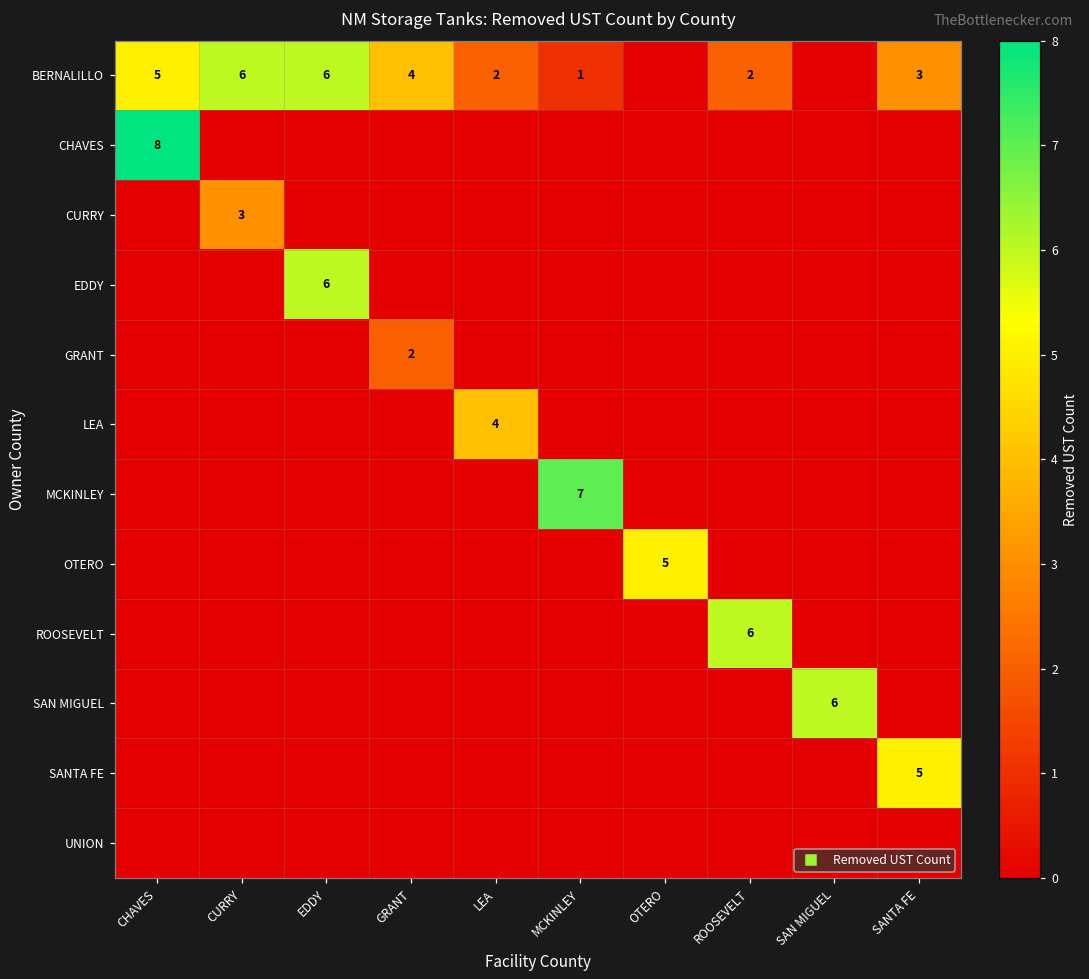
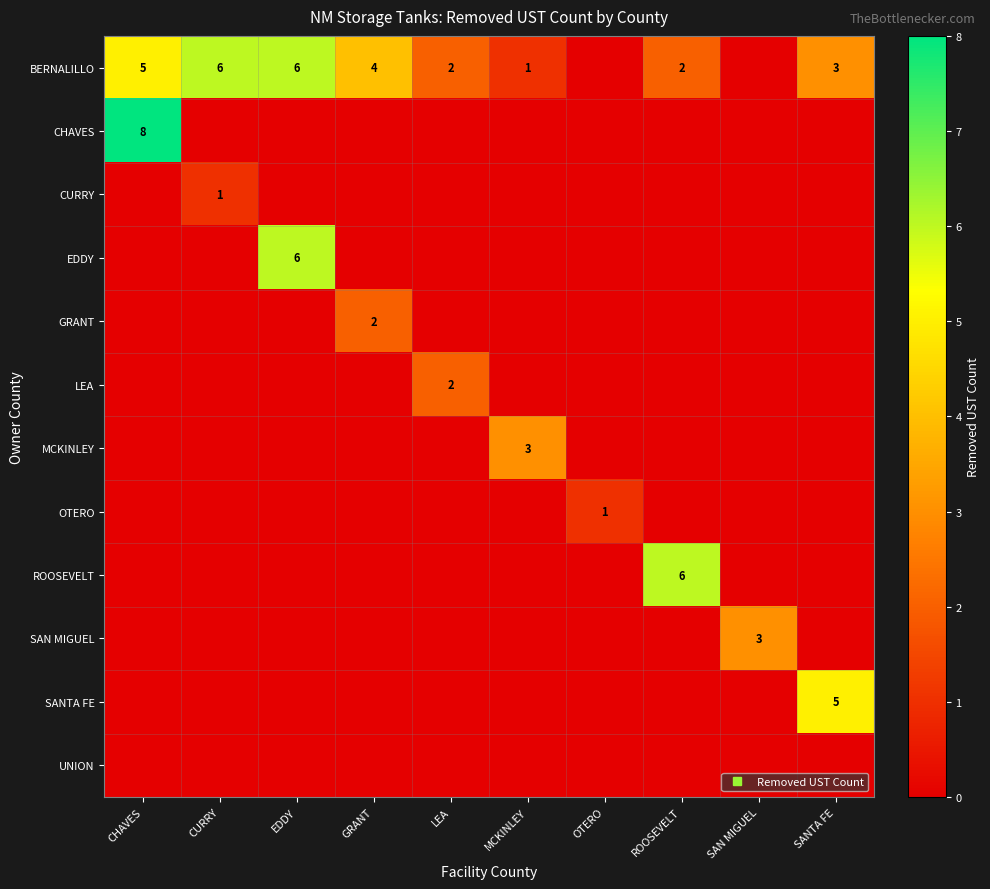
  {
    "BERNALILLO": {
      "CHAVES": 5,
      "CURRY": 6,
      "EDDY": 6,
      "GRANT": 4,
      "LEA": 2,
      "MCKINLEY": 1,
      "ROOSEVELT": 2,
      "SANTA FE": 3
    },
    "CHAVES": {
      "CHAVES": 8
    },
    "CURRY": {
-     "CURRY": 3
+     "CURRY": 1
    },
    "EDDY": {
      "EDDY": 6
    },
    "GRANT": {
      "GRANT": 2
    },
    "LEA": {
-     "LEA": 4
+     "LEA": 2
    },
    "MCKINLEY": {
-     "MCKINLEY": 7
+     "MCKINLEY": 3
    },
    "OTERO": {
-     "OTERO": 5
+     "OTERO": 1
    },
    "ROOSEVELT": {
      "ROOSEVELT": 6
    },
    "SAN MIGUEL": {
-     "SAN MIGUEL": 6
+     "SAN MIGUEL": 3
    },
    "SANTA FE": {
      "SANTA FE": 5
    }
  }
